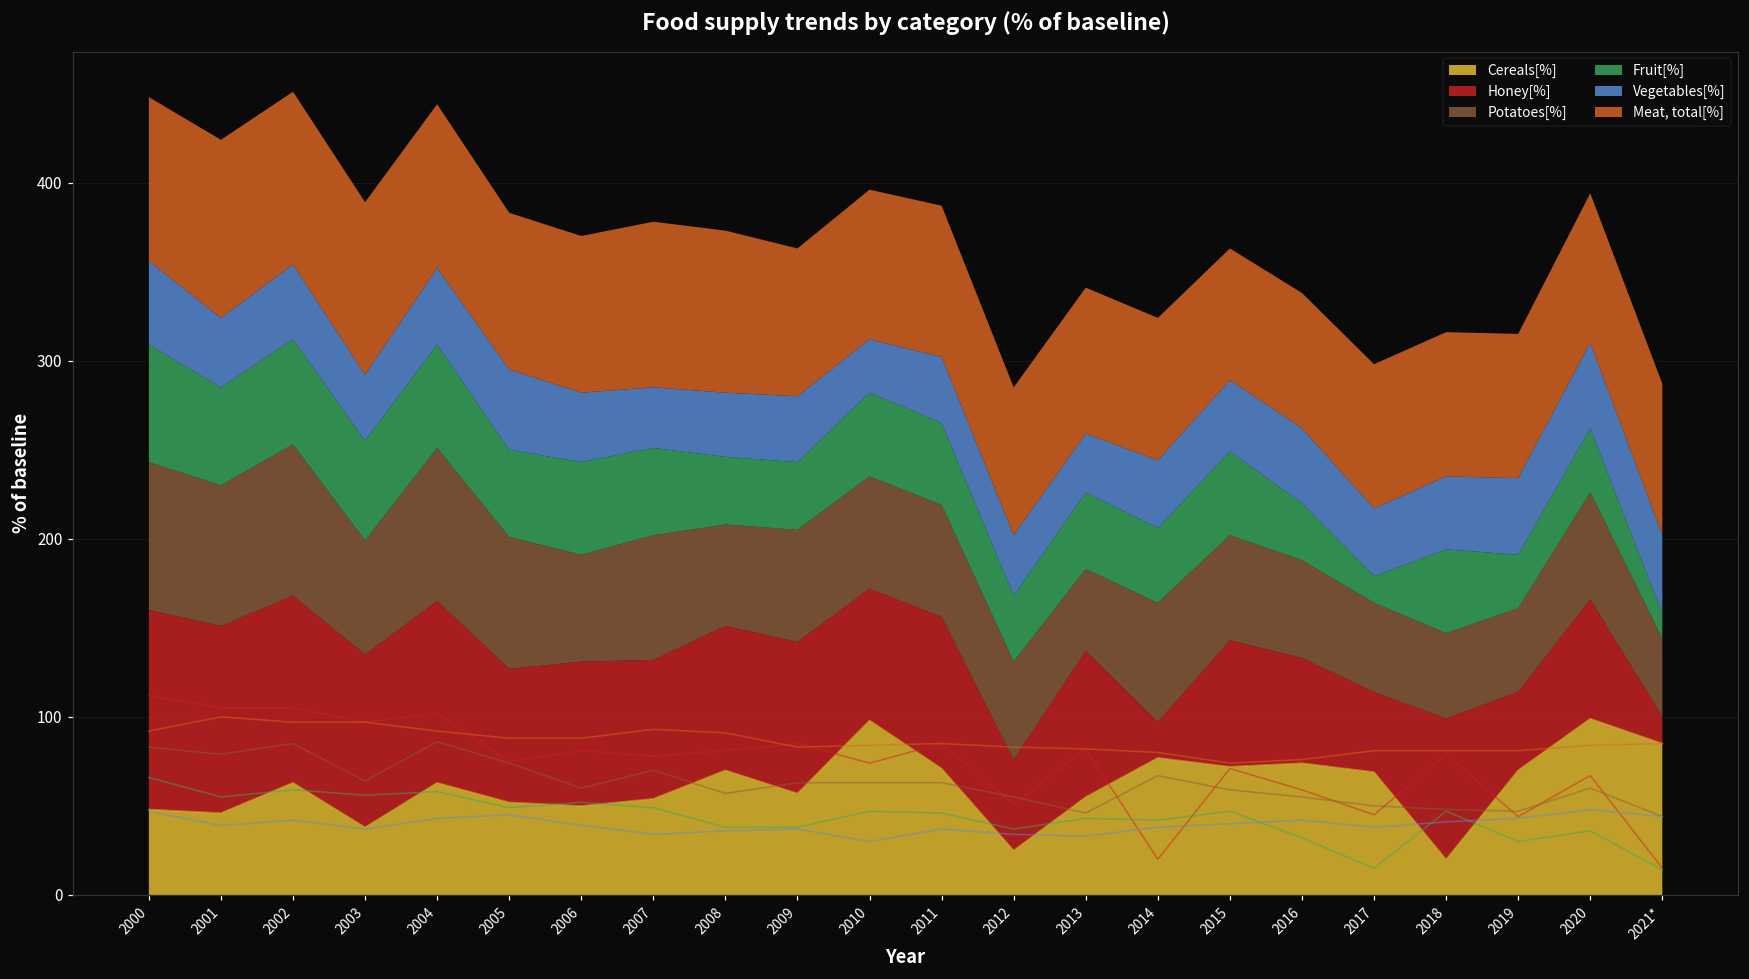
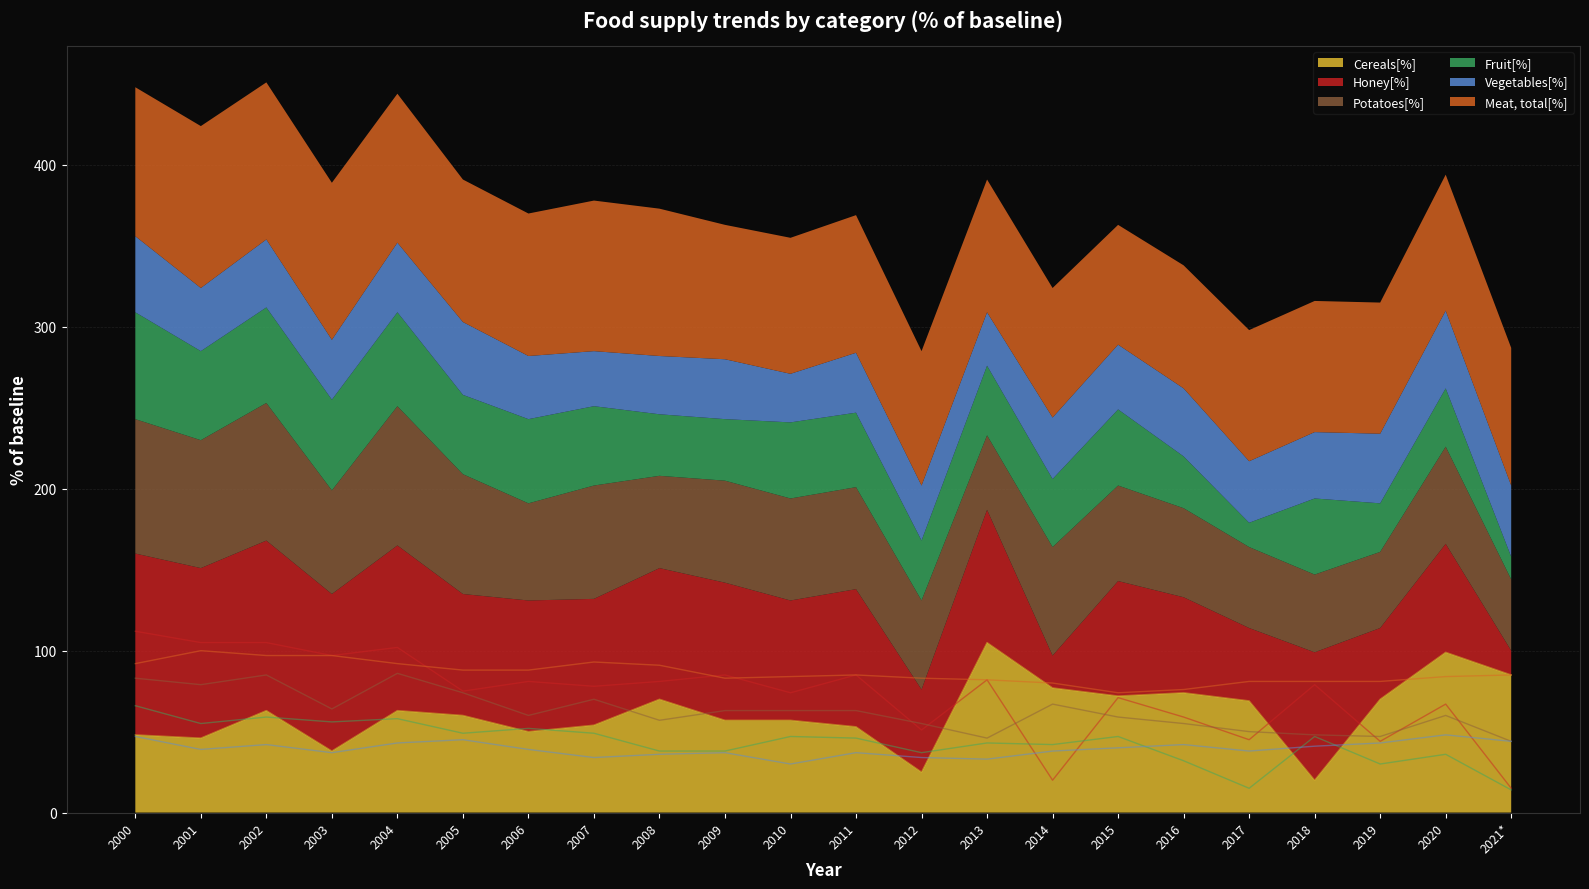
  {
    "Cereals[%]": {
      "2001": 46,
      "2002": 63,
      "2004": 63,
-     "2005": 52,
+     "2005": 60,
      "2006": 50,
      "2007": 54,
      "2008": 70,
      "2009": 57,
-     "2010": 98,
-     "2011": 71,
+     "2010": 57,
+     "2011": 53,
      "2012": 25,
-     "2013": 55,
+     "2013": 105,
      "2014": 77,
      "2016": 74,
      "2017": 69,
      "2018": 20,
      "2019": 70,
      "2020": 99
    }
  }
